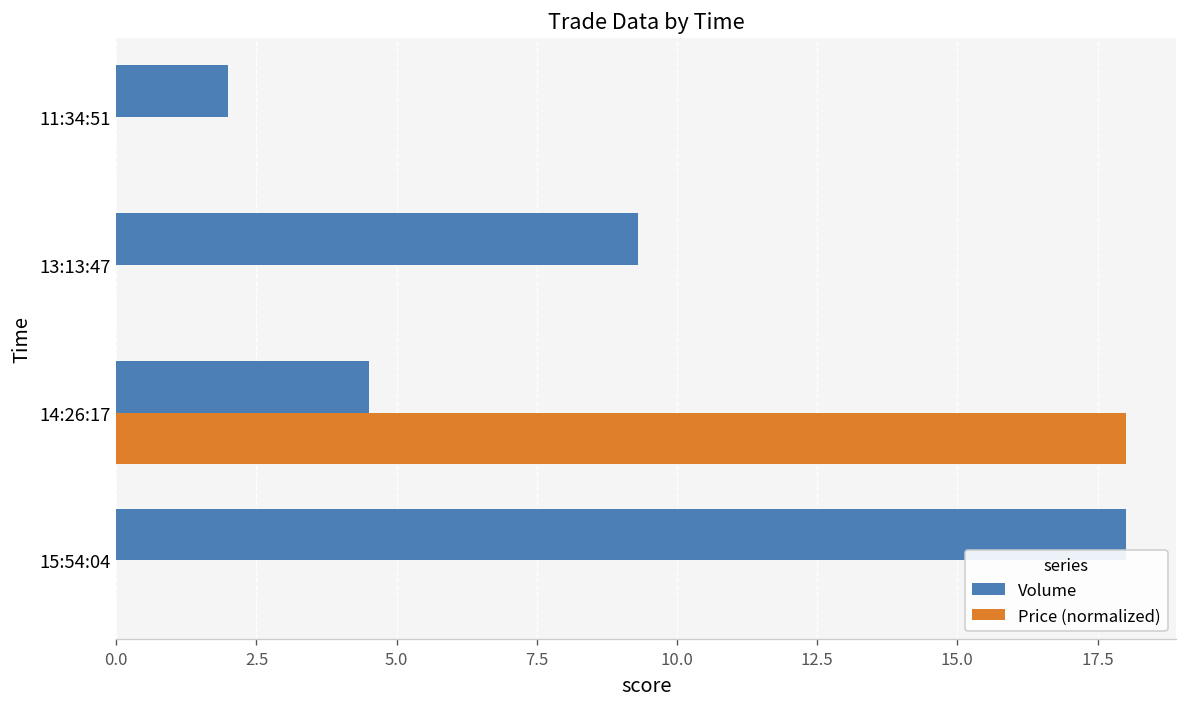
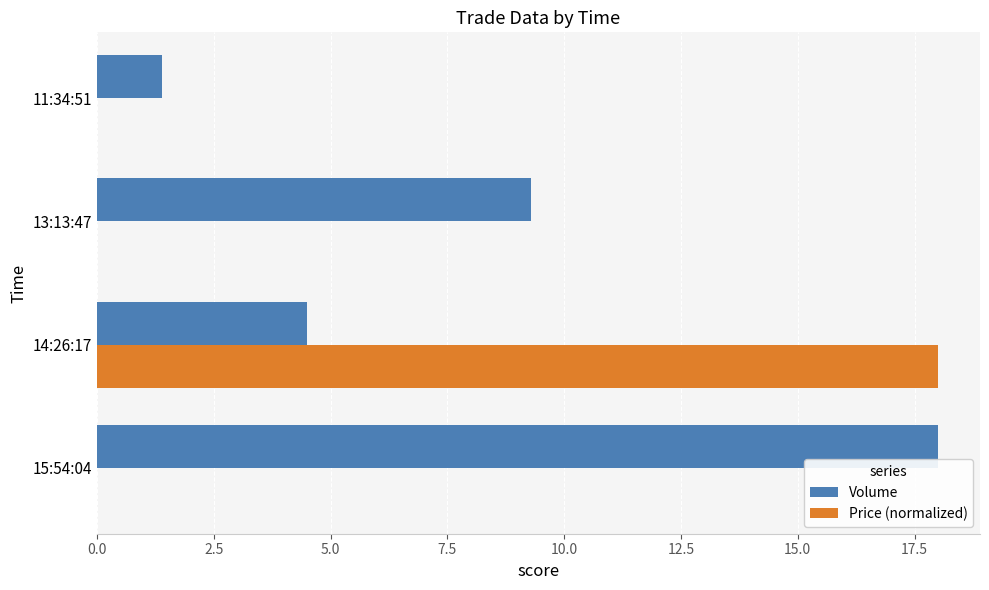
  {
    "Volume": {
-     "11:34:51": 2.0,
+     "11:34:51": 1.4,
      "13:13:47": 9.3,
      "14:26:17": 4.5,
      "15:54:04": 18.0
    },
    "Price (normalized)": {
      "11:34:51": 0.0,
      "13:13:47": 0.0,
      "14:26:17": 18.0,
      "15:54:04": 0.0
    }
  }
